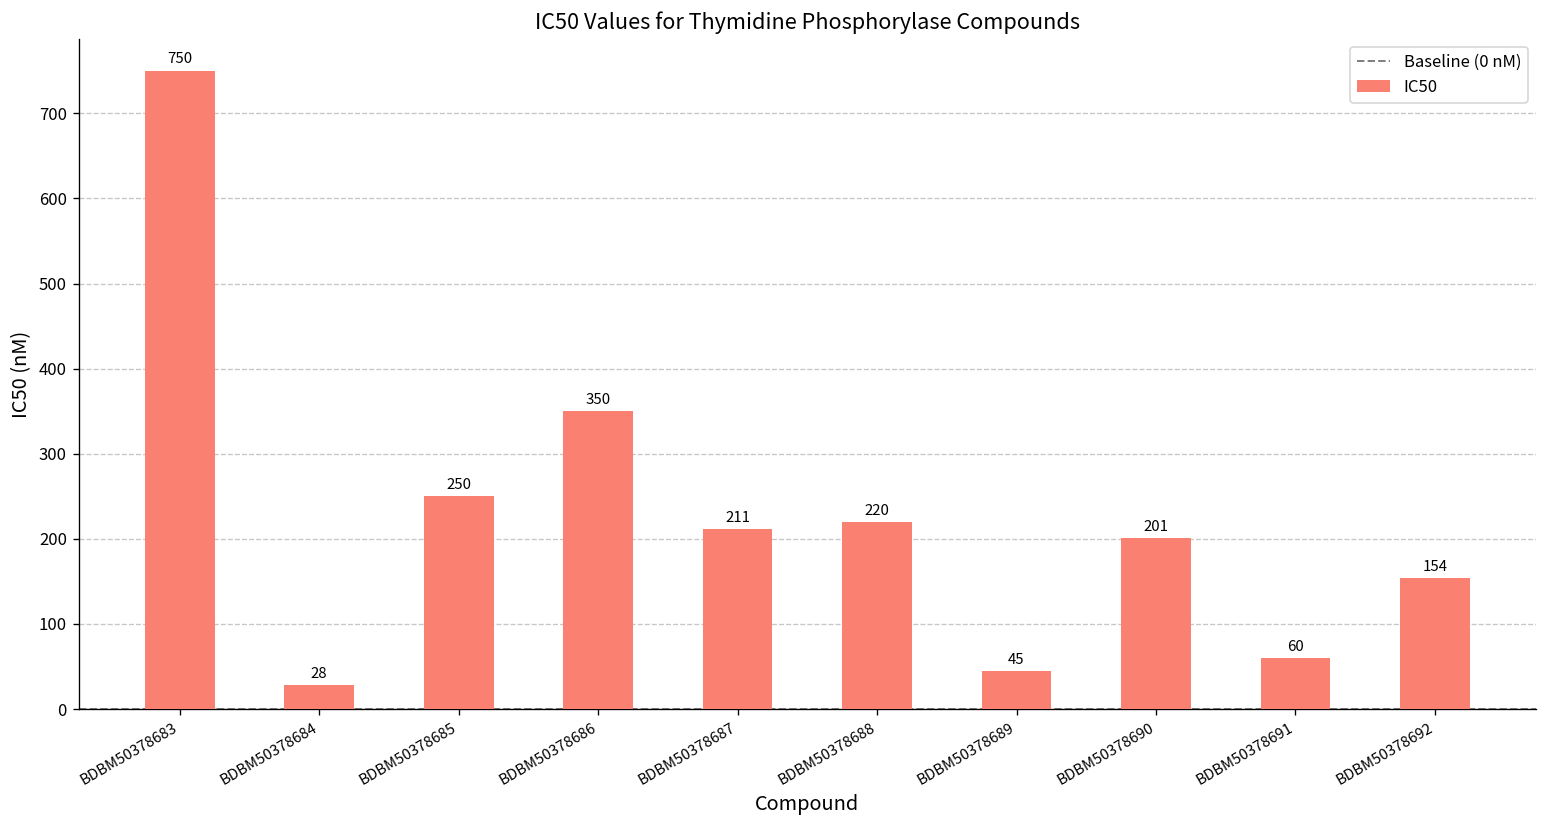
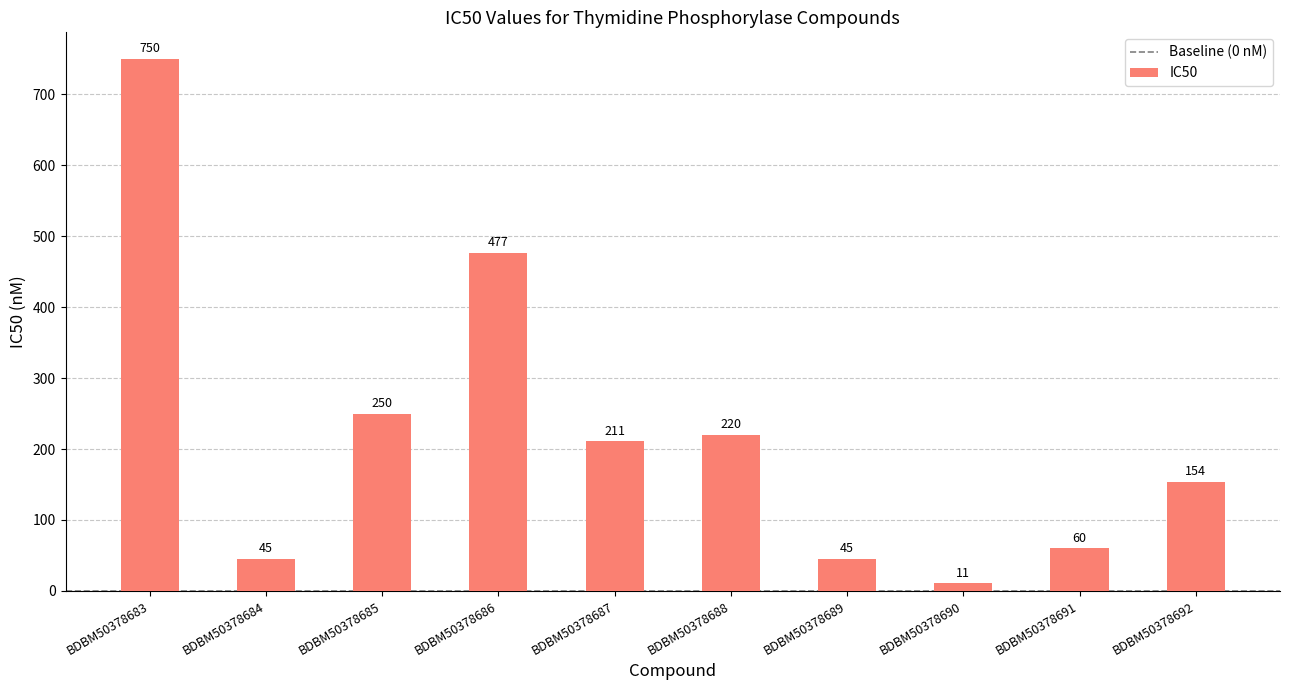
  {
    "BDBM50378683": 750,
-   "BDBM50378684": 28,
+   "BDBM50378684": 45,
    "BDBM50378685": 250,
-   "BDBM50378686": 350,
+   "BDBM50378686": 477,
    "BDBM50378687": 211,
    "BDBM50378688": 220,
    "BDBM50378689": 45,
-   "BDBM50378690": 201,
+   "BDBM50378690": 11,
    "BDBM50378691": 60,
    "BDBM50378692": 154
  }
